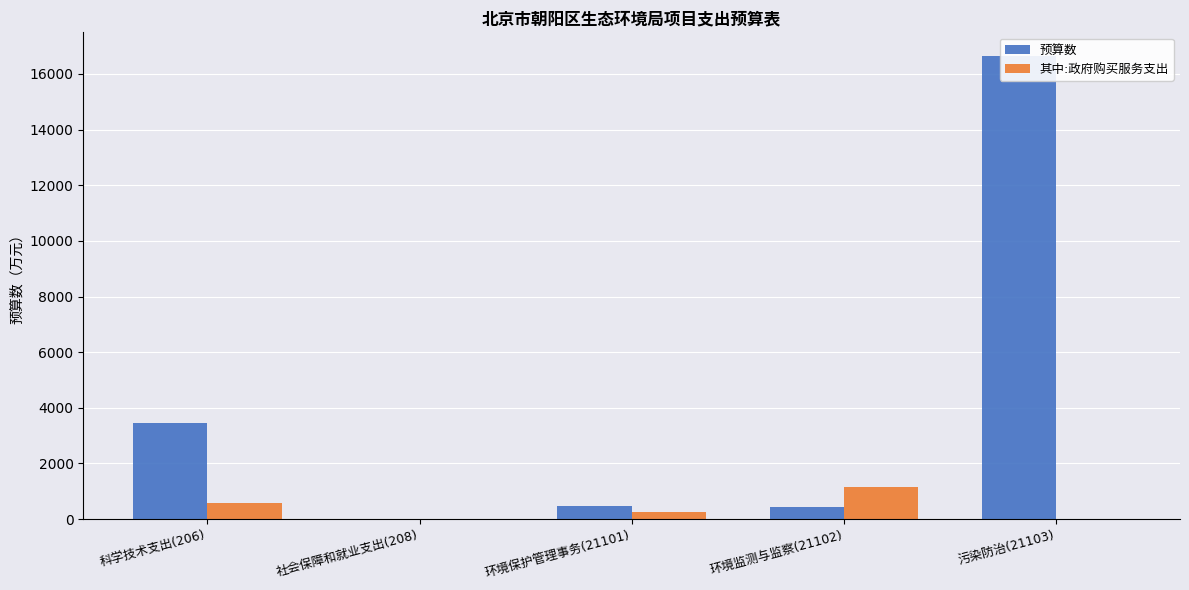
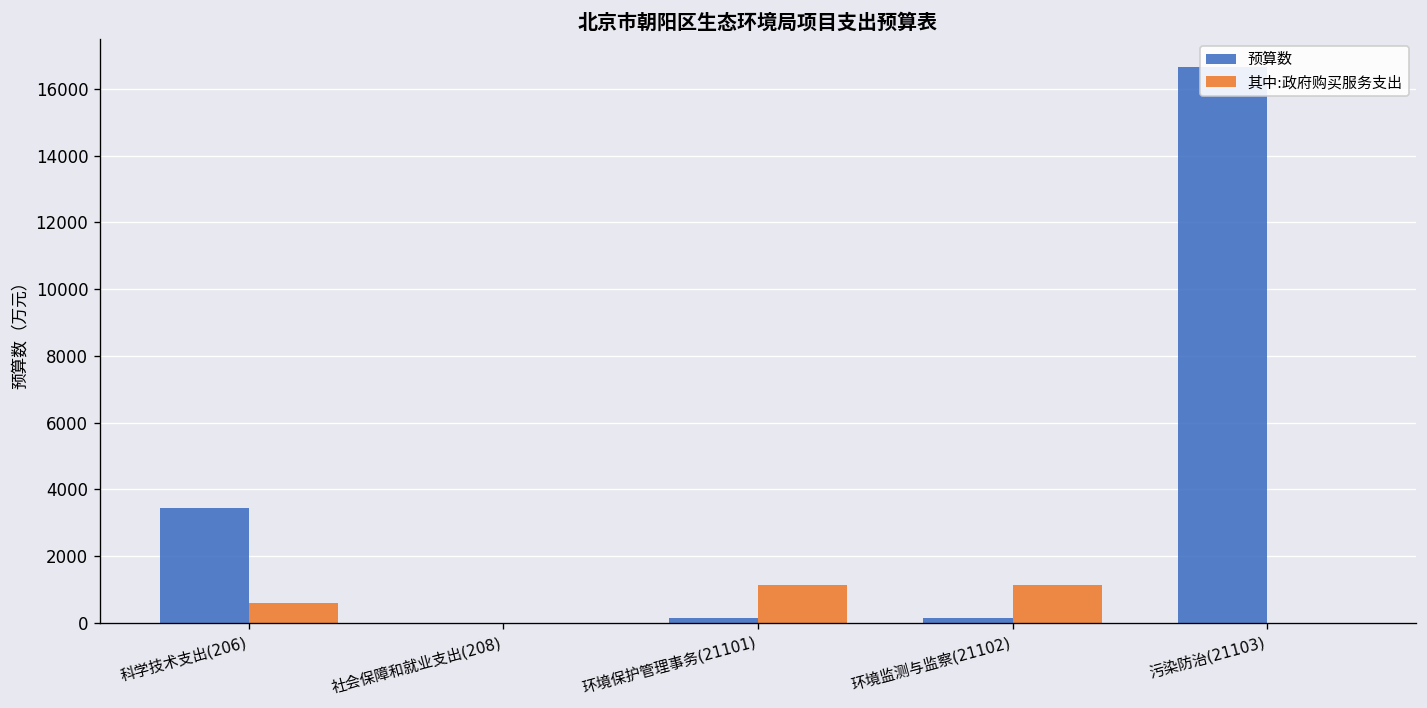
  {
    "预算数": {
      "科学技术支出(206)": 3500,
-     "环境保护管理事务(21101)": 500,
-     "环境监测与监察(21102)": 400
+     "环境保护管理事务(21101)": 200,
+     "环境监测与监察(21102)": 100
    },
    "其中:政府购买服务支出": {
      "科学技术支出(206)": 600,
      "社会保障和就业支出(208)": 0,
-     "环境保护管理事务(21101)": 300,
+     "环境保护管理事务(21101)": 1100,
      "环境监测与监察(21102)": 1100,
      "污染防治(21103)": 0
    }
  }
